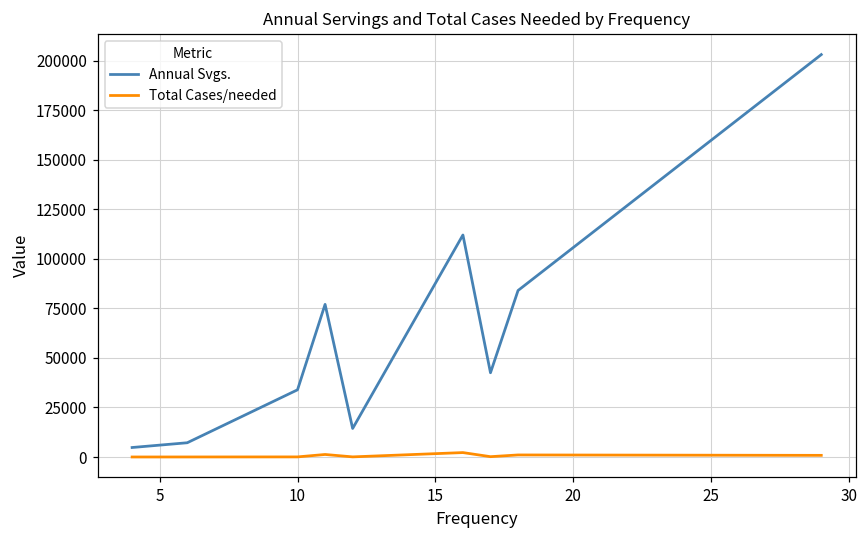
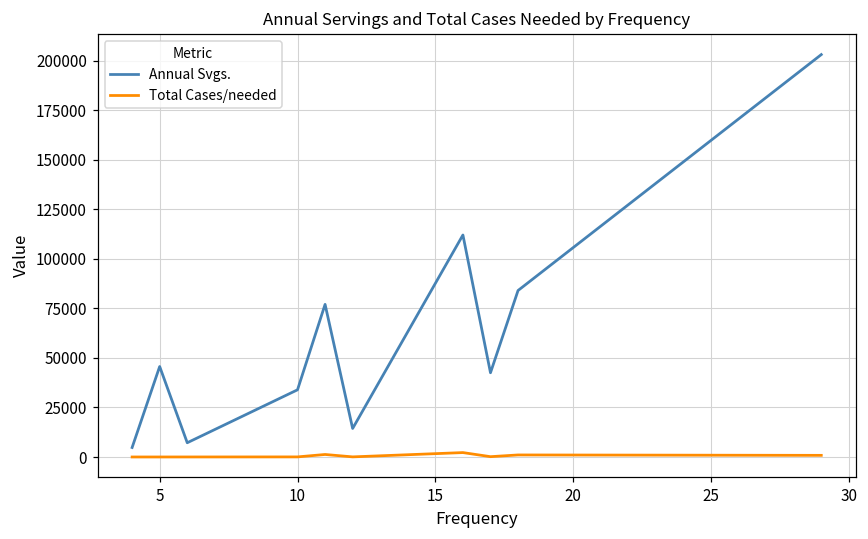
  {
    "Annual Svgs.": {
-     "5": 6000,
+     "5": 46000,
      "10": 34000
    },
    "Total Cases/needed": {
      "5": 0,
      "10": 0
    }
  }
